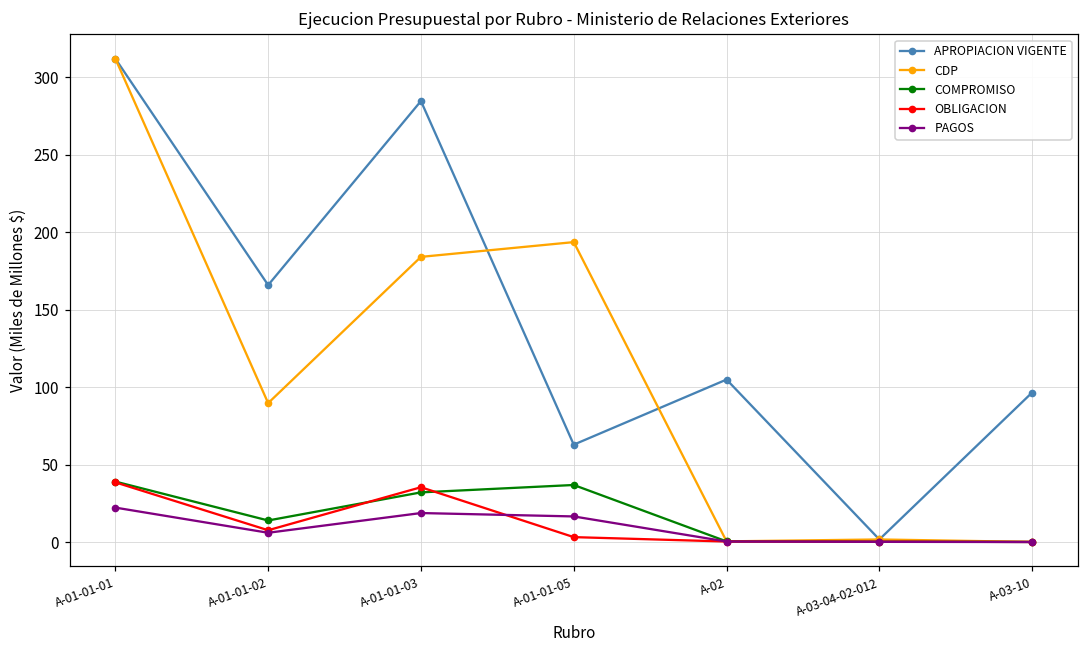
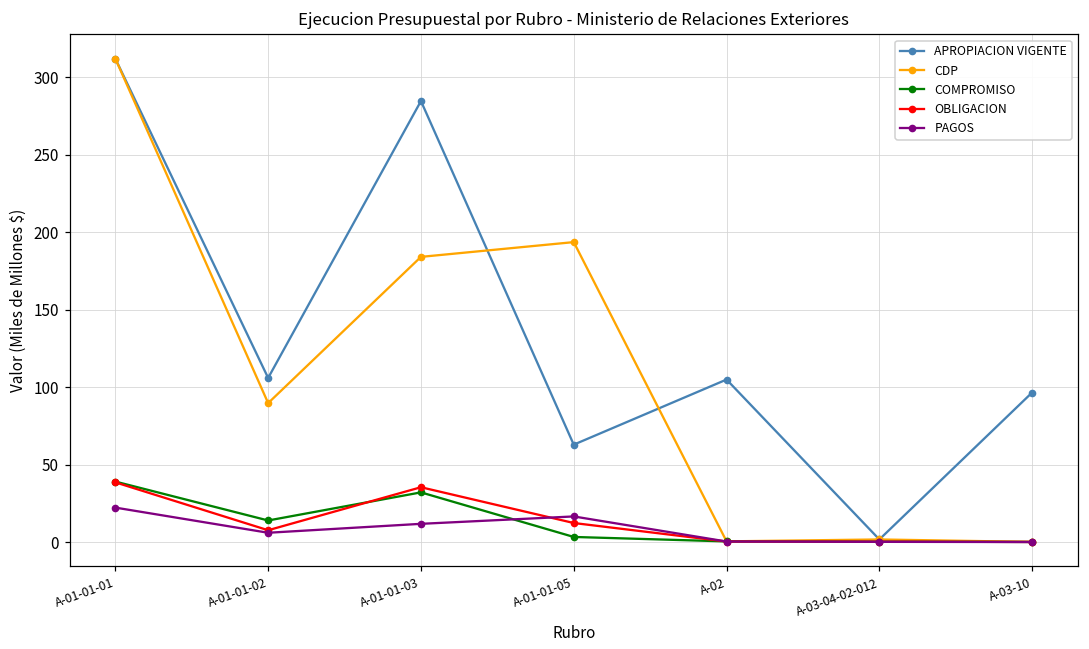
  {
    "APROPIACION VIGENTE": {
-     "A-01-01-02": 166,
+     "A-01-01-02": 106,
      "A-01-01-03": 285,
      "A-01-01-05": 63,
      "A-02": 105,
      "A-03-10": 97
    },
    "CDP": {
      "A-01-01-02": 90,
      "A-01-01-03": 184,
      "A-01-01-05": 194
    },
    "COMPROMISO": {
      "A-01-01-02": 14,
      "A-01-01-03": 32,
-     "A-01-01-05": 37
+     "A-01-01-05": 3
    },
    "OBLIGACION": {
      "A-01-01-03": 35,
-     "A-01-01-05": 3
+     "A-01-01-05": 12
    },
    "PAGOS": {
      "A-01-01-01": 22,
-     "A-01-01-03": 19,
+     "A-01-01-03": 12,
      "A-01-01-05": 17
    }
  }
